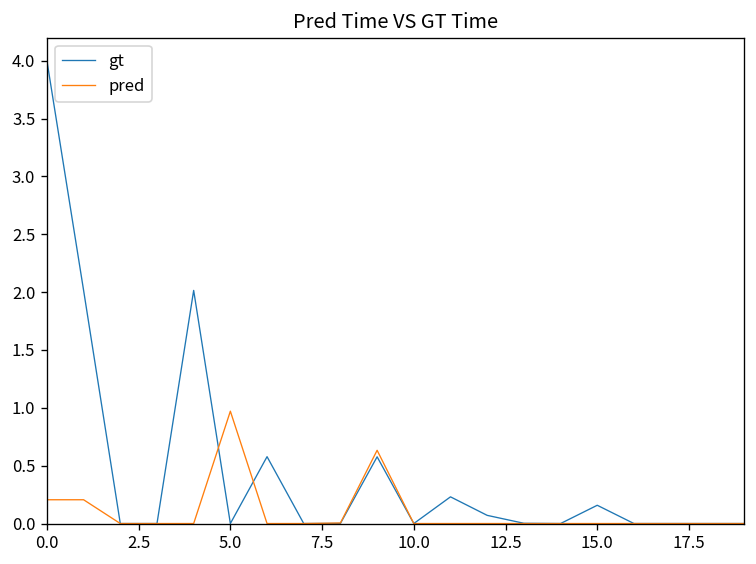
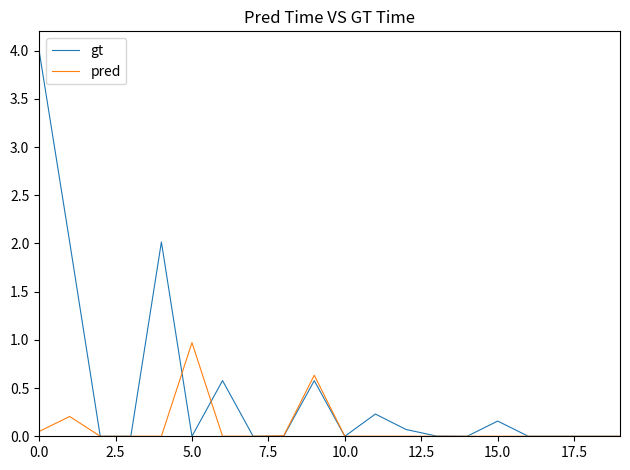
  {
    "gt": {
      "0.0": 4.0,
      "5.0": 0.0,
      "15.0": 0.2
    },
    "pred": {
-     "0.0": 0.2,
+     "0.0": 0.0,
      "5.0": 1.0,
      "15.0": 0.0
    }
  }
